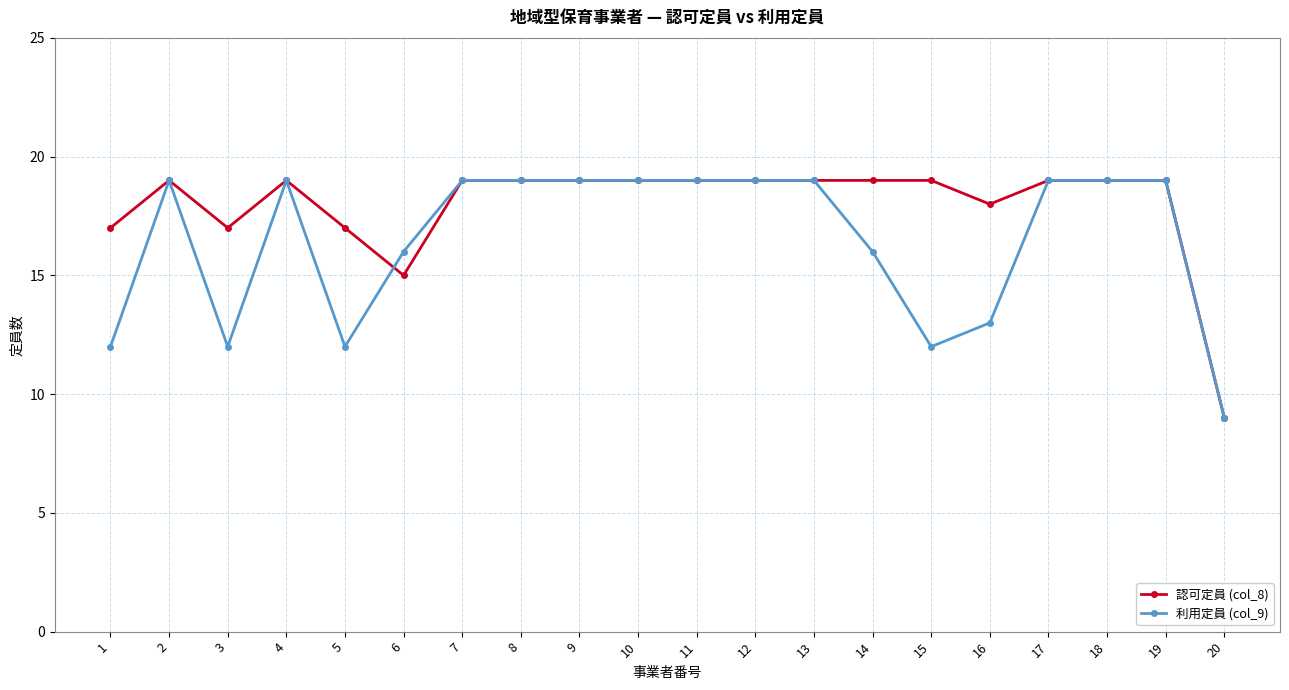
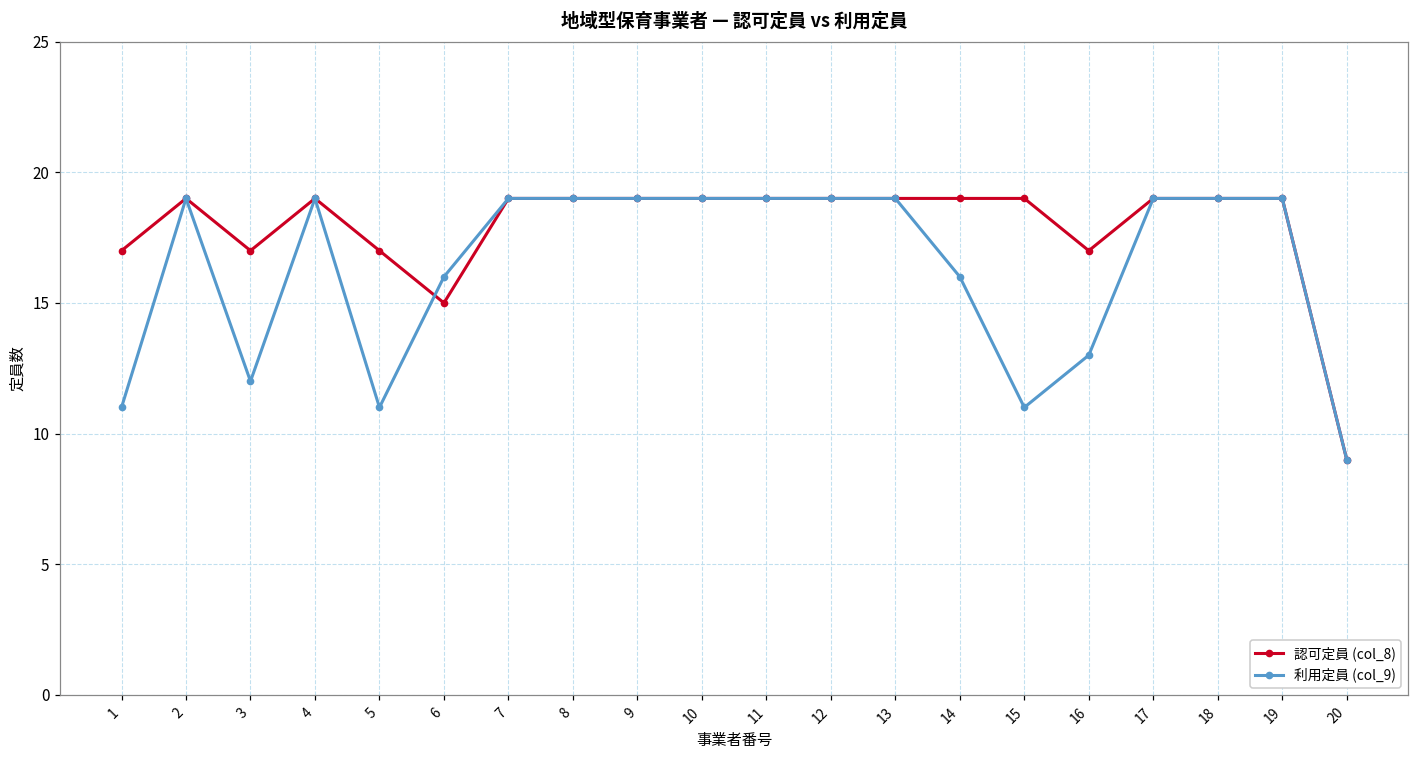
  {
    "認可定員 (col_8)": {
      "1": 17,
      "3": 17,
      "5": 17,
      "6": 15,
      "14": 19,
      "15": 19,
-     "16": 18
+     "16": 17
    },
    "利用定員 (col_9)": {
-     "1": 12,
+     "1": 11,
      "3": 12,
-     "5": 12,
+     "5": 11,
      "6": 16,
      "14": 16,
-     "15": 12,
+     "15": 11,
      "16": 13
    }
  }
